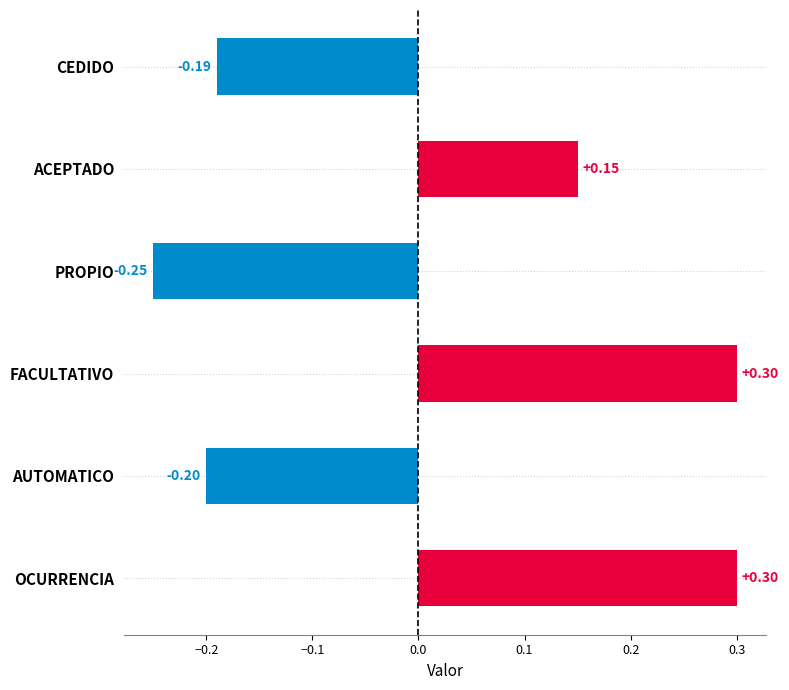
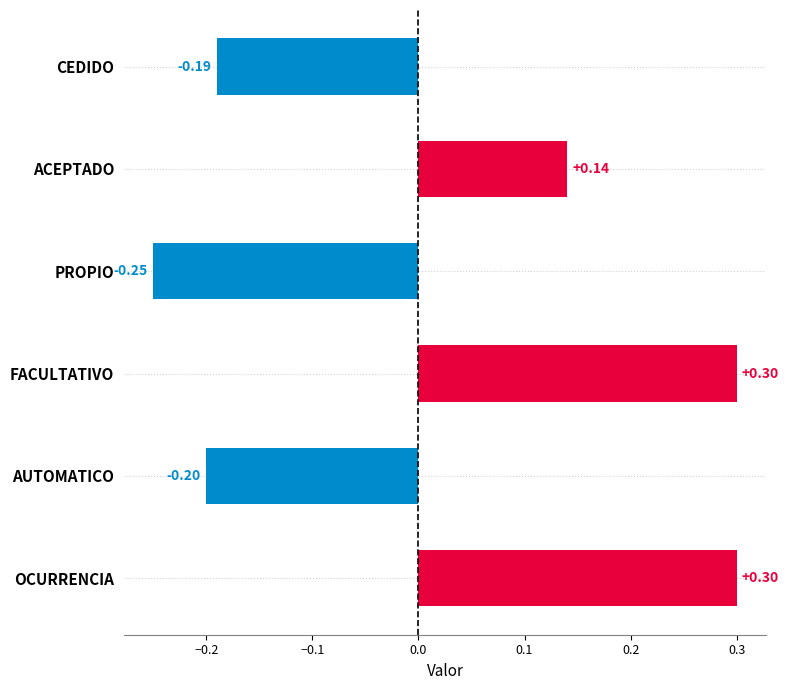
  {
    "CEDIDO": "-0.19",
-   "ACEPTADO": "+0.15",
+   "ACEPTADO": "+0.14",
    "PROPIO": "-0.25",
    "FACULTATIVO": "+0.30",
    "AUTOMATICO": "-0.20",
    "OCURRENCIA": "+0.30"
  }
